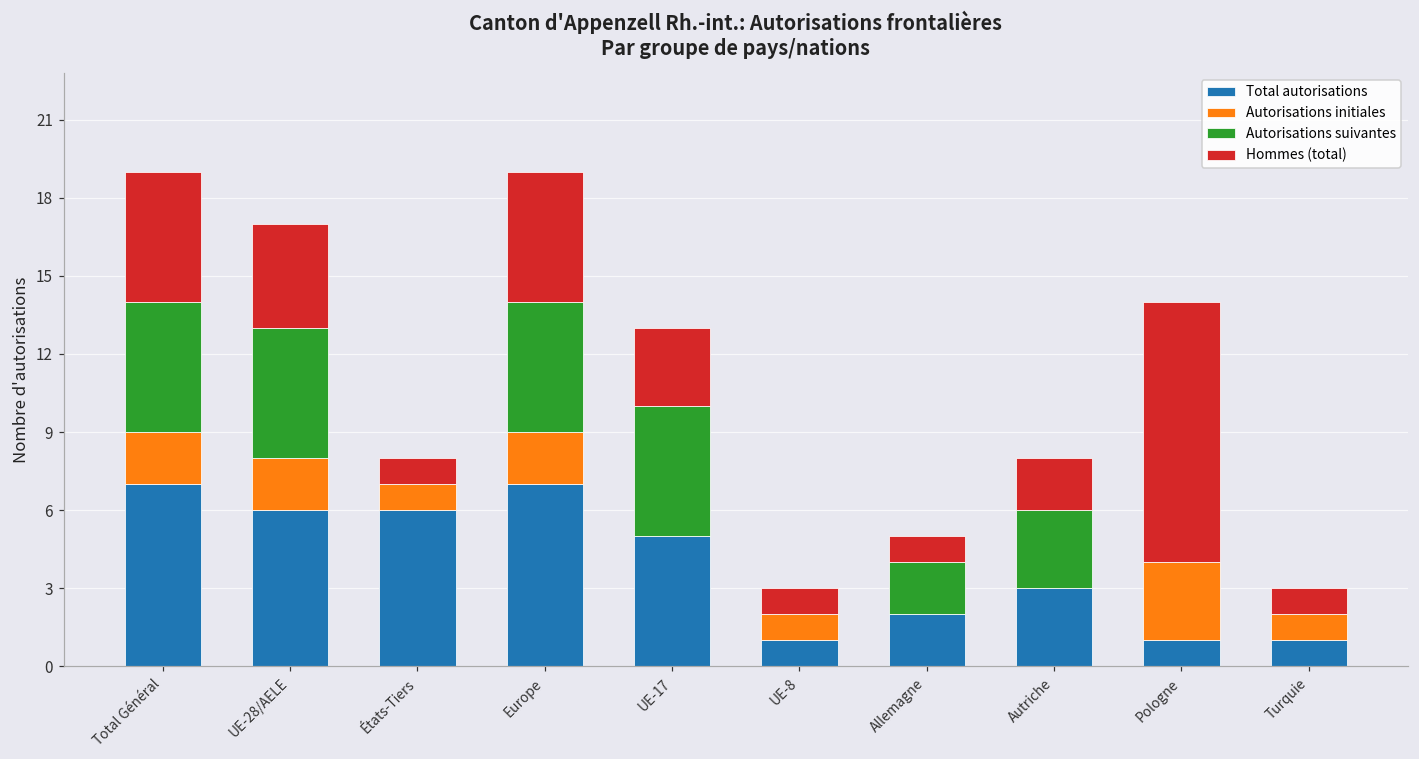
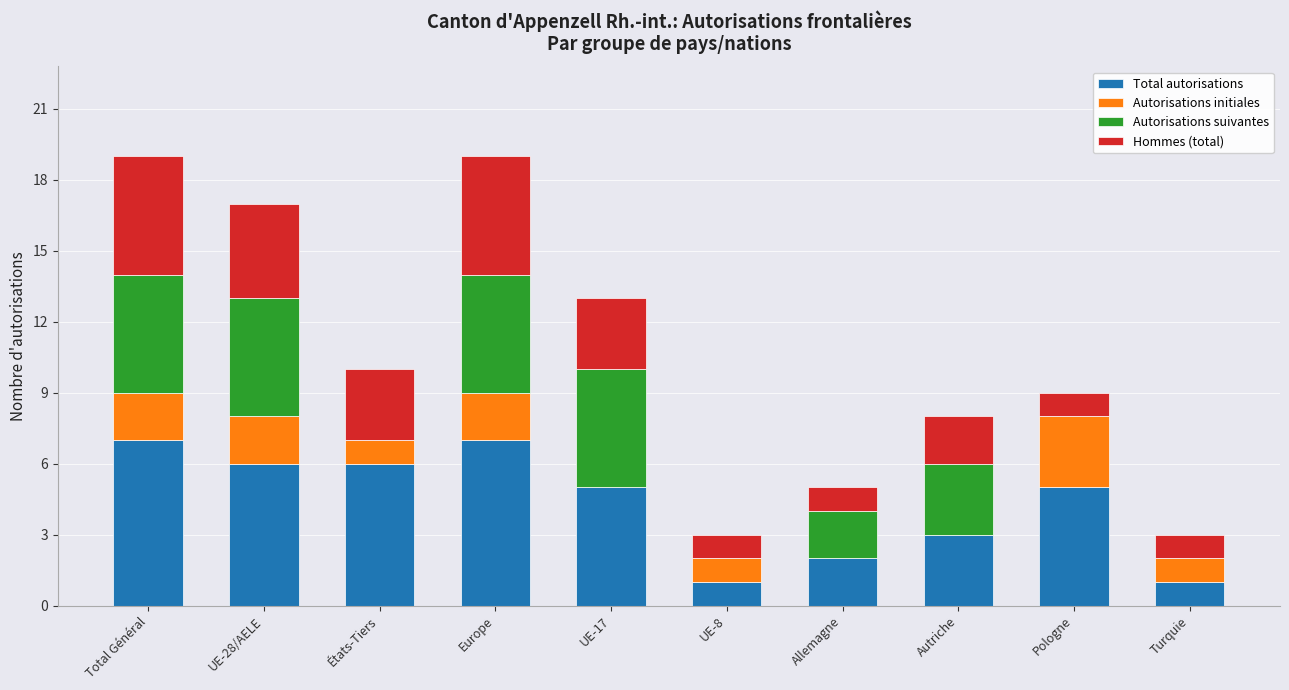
  {
    "Total autorisations": {
      "Total Général": 7,
      "UE-28/AELE": 6,
      "États-Tiers": 6,
      "Europe": 7,
      "UE-17": 5,
      "UE-8": 1,
      "Allemagne": 2,
      "Autriche": 3,
-     "Pologne": 1,
+     "Pologne": 5,
      "Turquie": 1
    },
    "Autorisations initiales": {
      "Total Général": 2,
      "UE-28/AELE": 2,
      "États-Tiers": 1,
      "Europe": 2,
      "UE-17": 0,
      "UE-8": 1,
      "Allemagne": 0,
      "Autriche": 0,
      "Pologne": 3,
      "Turquie": 1
    },
    "Autorisations suivantes": {
      "Total Général": 5,
      "UE-28/AELE": 5,
      "États-Tiers": 0,
      "Europe": 5,
      "UE-17": 5,
      "UE-8": 0,
      "Allemagne": 2,
      "Autriche": 3,
      "Pologne": 0,
      "Turquie": 0
    },
    "Hommes (total)": {
      "Total Général": 5,
      "UE-28/AELE": 4,
-     "États-Tiers": 1,
+     "États-Tiers": 3,
      "Europe": 5,
      "UE-17": 3,
      "UE-8": 1,
      "Allemagne": 1,
      "Autriche": 2,
-     "Pologne": 10,
+     "Pologne": 1,
      "Turquie": 1
    }
  }
